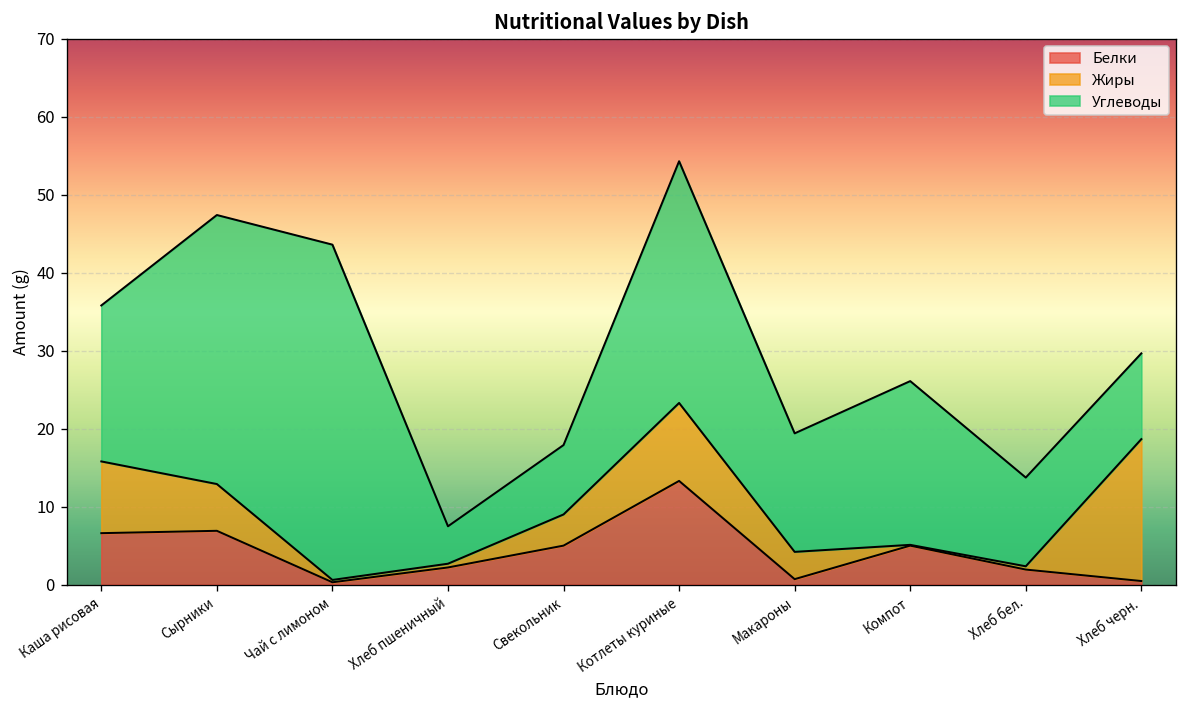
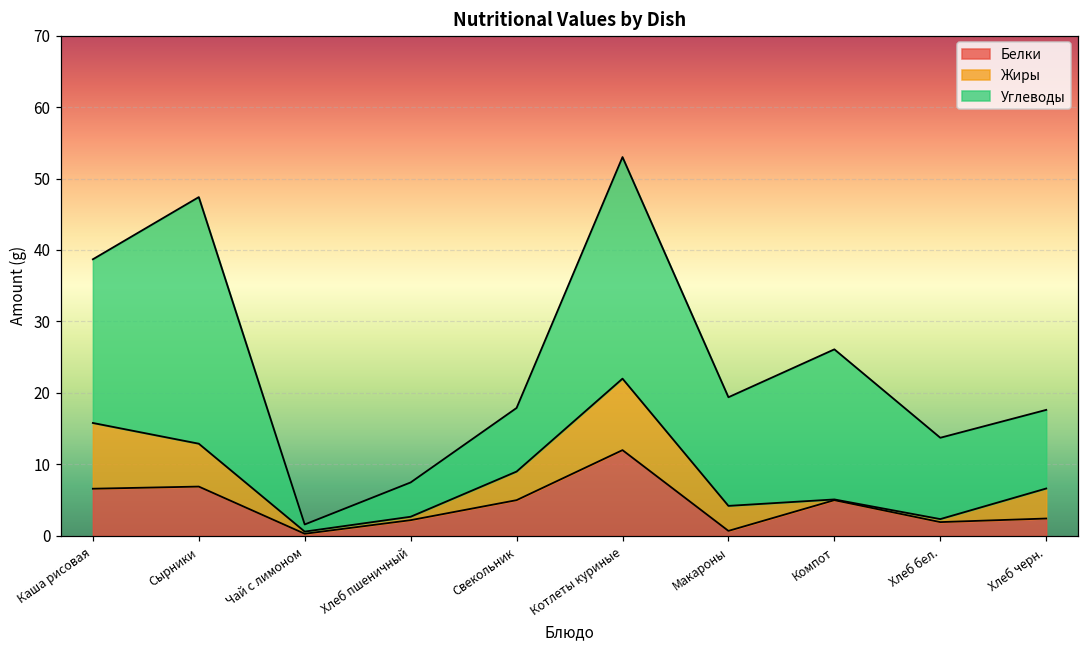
  {
    "Белки": {
      "Каша рисовая": 7,
      "Сырники": 7,
      "Хлеб пшеничный": 2,
      "Свекольник": 5,
-     "Котлеты куриные": 13,
+     "Котлеты куриные": 12,
      "Макароны": 1,
      "Хлеб бел.": 2,
-     "Хлеб черн.": 0
+     "Хлеб черн.": 2
    },
    "Жиры": {
      "Каша рисовая": 9,
      "Сырники": 6,
      "Хлеб пшеничный": 0,
      "Свекольник": 4,
      "Котлеты куриные": 10,
      "Макароны": 4,
      "Хлеб бел.": 0,
-     "Хлеб черн.": 18
+     "Хлеб черн.": 4
    },
    "Углеводы": {
-     "Каша рисовая": 20,
+     "Каша рисовая": 23,
      "Сырники": 35,
-     "Чай с лимоном": 43,
+     "Чай с лимоном": 1,
      "Хлеб пшеничный": 5,
      "Свекольник": 9,
      "Котлеты куриные": 31,
      "Макароны": 15,
      "Компот": 21,
      "Хлеб бел.": 11,
      "Хлеб черн.": 11
    }
  }
